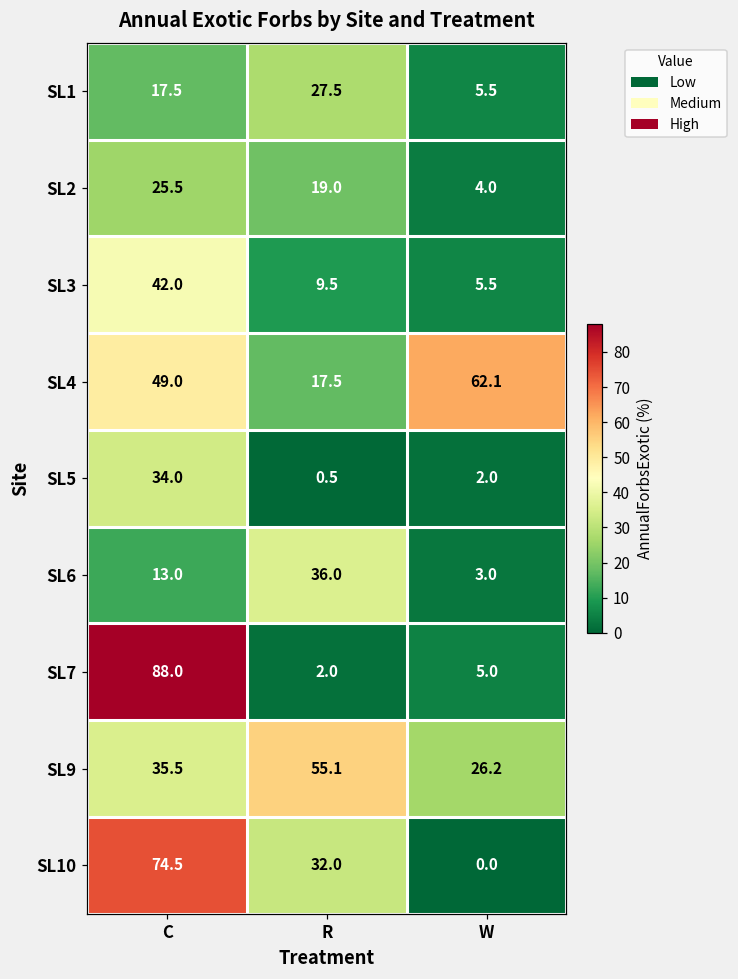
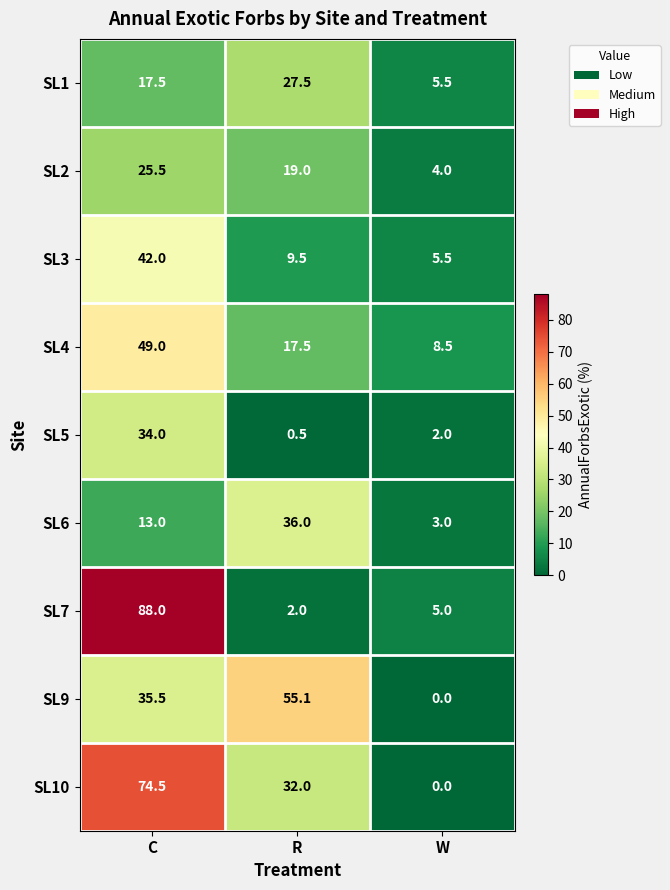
  {
    "SL1": {
      "C": 17.5,
      "R": 27.5,
      "W": 5.5
    },
    "SL2": {
      "C": 25.5,
      "R": 19.0,
      "W": 4.0
    },
    "SL3": {
      "C": 42.0,
      "R": 9.5,
      "W": 5.5
    },
    "SL4": {
      "C": 49.0,
      "R": 17.5,
-     "W": 62.1
+     "W": 8.5
    },
    "SL5": {
      "C": 34.0,
      "R": 0.5,
      "W": 2.0
    },
    "SL6": {
      "C": 13.0,
      "R": 36.0,
      "W": 3.0
    },
    "SL7": {
      "C": 88.0,
      "R": 2.0,
      "W": 5.0
    },
    "SL9": {
      "C": 35.5,
      "R": 55.1,
-     "W": 26.2
+     "W": 0.0
    },
    "SL10": {
      "C": 74.5,
      "R": 32.0,
      "W": 0.0
    }
  }
